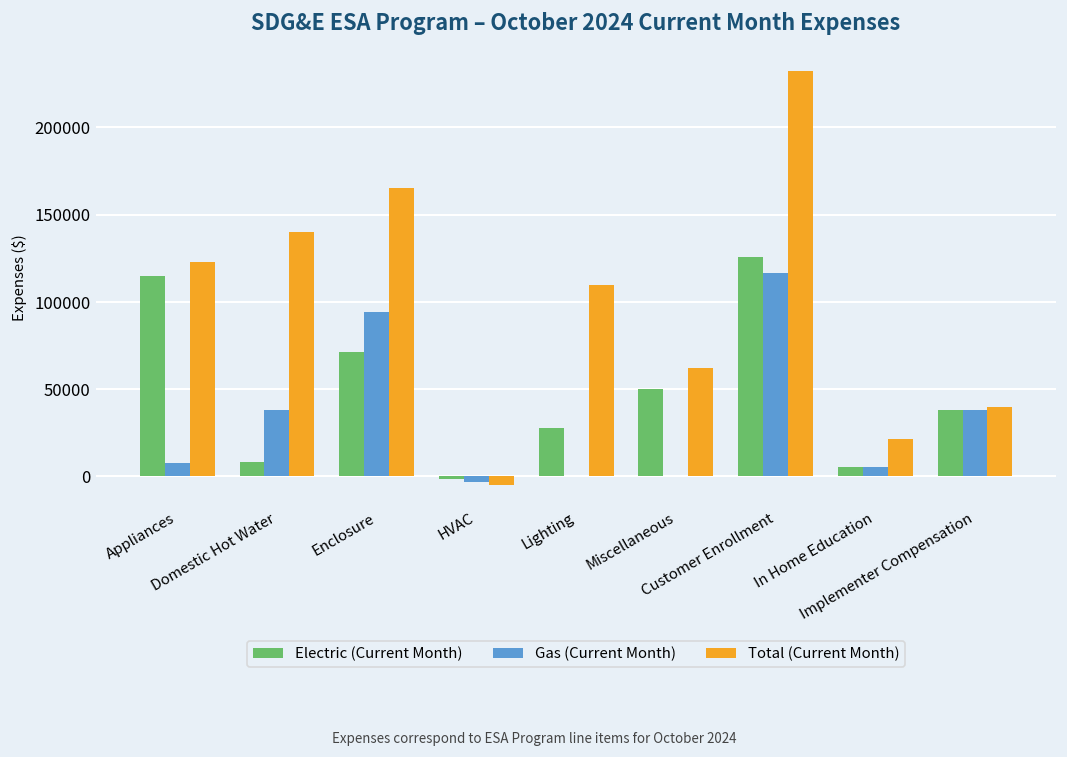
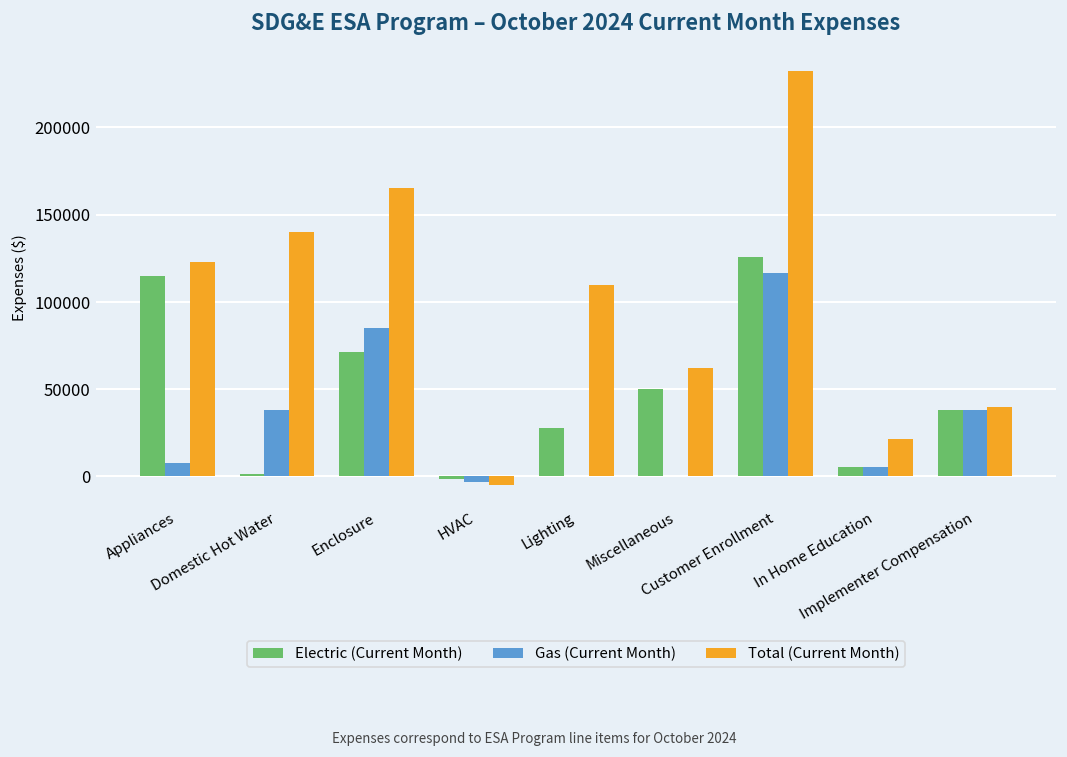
  {
    "Electric (Current Month)": {
      "Appliances": 115000,
-     "Domestic Hot Water": 8000,
+     "Domestic Hot Water": 1000,
      "Enclosure": 71000,
      "Lighting": 28000,
      "Miscellaneous": 50000,
      "Customer Enrollment": 126000,
      "In Home Education": 5000,
      "Implementer Compensation": 38000
    },
    "Gas (Current Month)": {
      "Appliances": 8000,
      "Domestic Hot Water": 38000,
-     "Enclosure": 94000,
+     "Enclosure": 85000,
      "HVAC": -3000,
      "Lighting": 0,
      "Miscellaneous": 0,
      "Customer Enrollment": 116000,
      "In Home Education": 5000,
      "Implementer Compensation": 38000
    },
    "Total (Current Month)": {
      "Appliances": 123000,
      "Domestic Hot Water": 140000,
      "Enclosure": 165000,
      "HVAC": -5000,
      "Lighting": 110000,
      "Miscellaneous": 62000,
      "Customer Enrollment": 233000,
      "In Home Education": 21000,
      "Implementer Compensation": 40000
    }
  }
